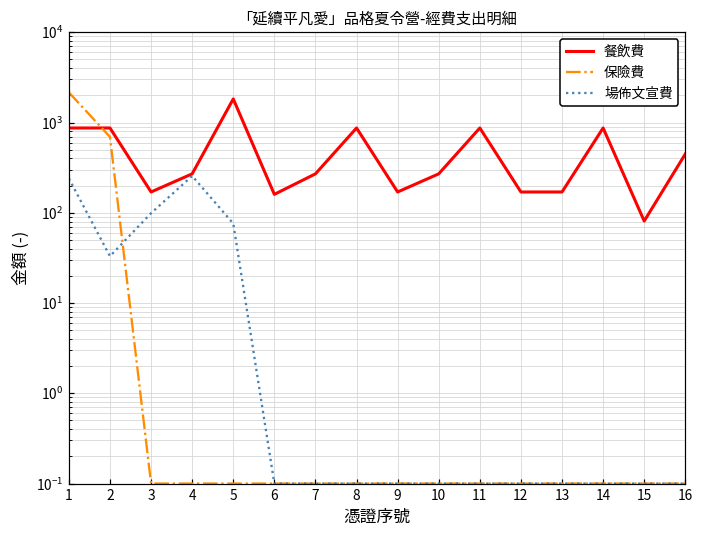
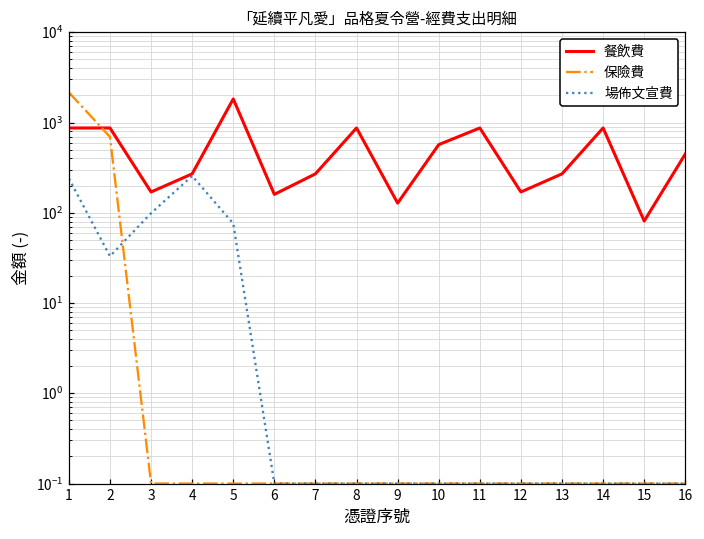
  {
    "餐飲費": {
      "1": 900,
      "2": 900,
      "3": 170,
      "5": 1800,
      "6": 160,
      "7": 270,
      "8": 900,
-     "9": 170,
-     "10": 270,
+     "9": 130,
+     "10": 600,
      "11": 900,
      "12": 170,
-     "13": 170,
+     "13": 270,
      "14": 900,
      "15": 80,
      "16": 400
    },
    "保險費": {
      "1": 2200,
      "2": 700,
      "3": 0.10,
      "4": 0.10,
      "5": 0.10
    },
    "場佈文宣費": {
      "1": 240,
      "2": 33,
      "3": 100,
      "5": 80
    }
  }
